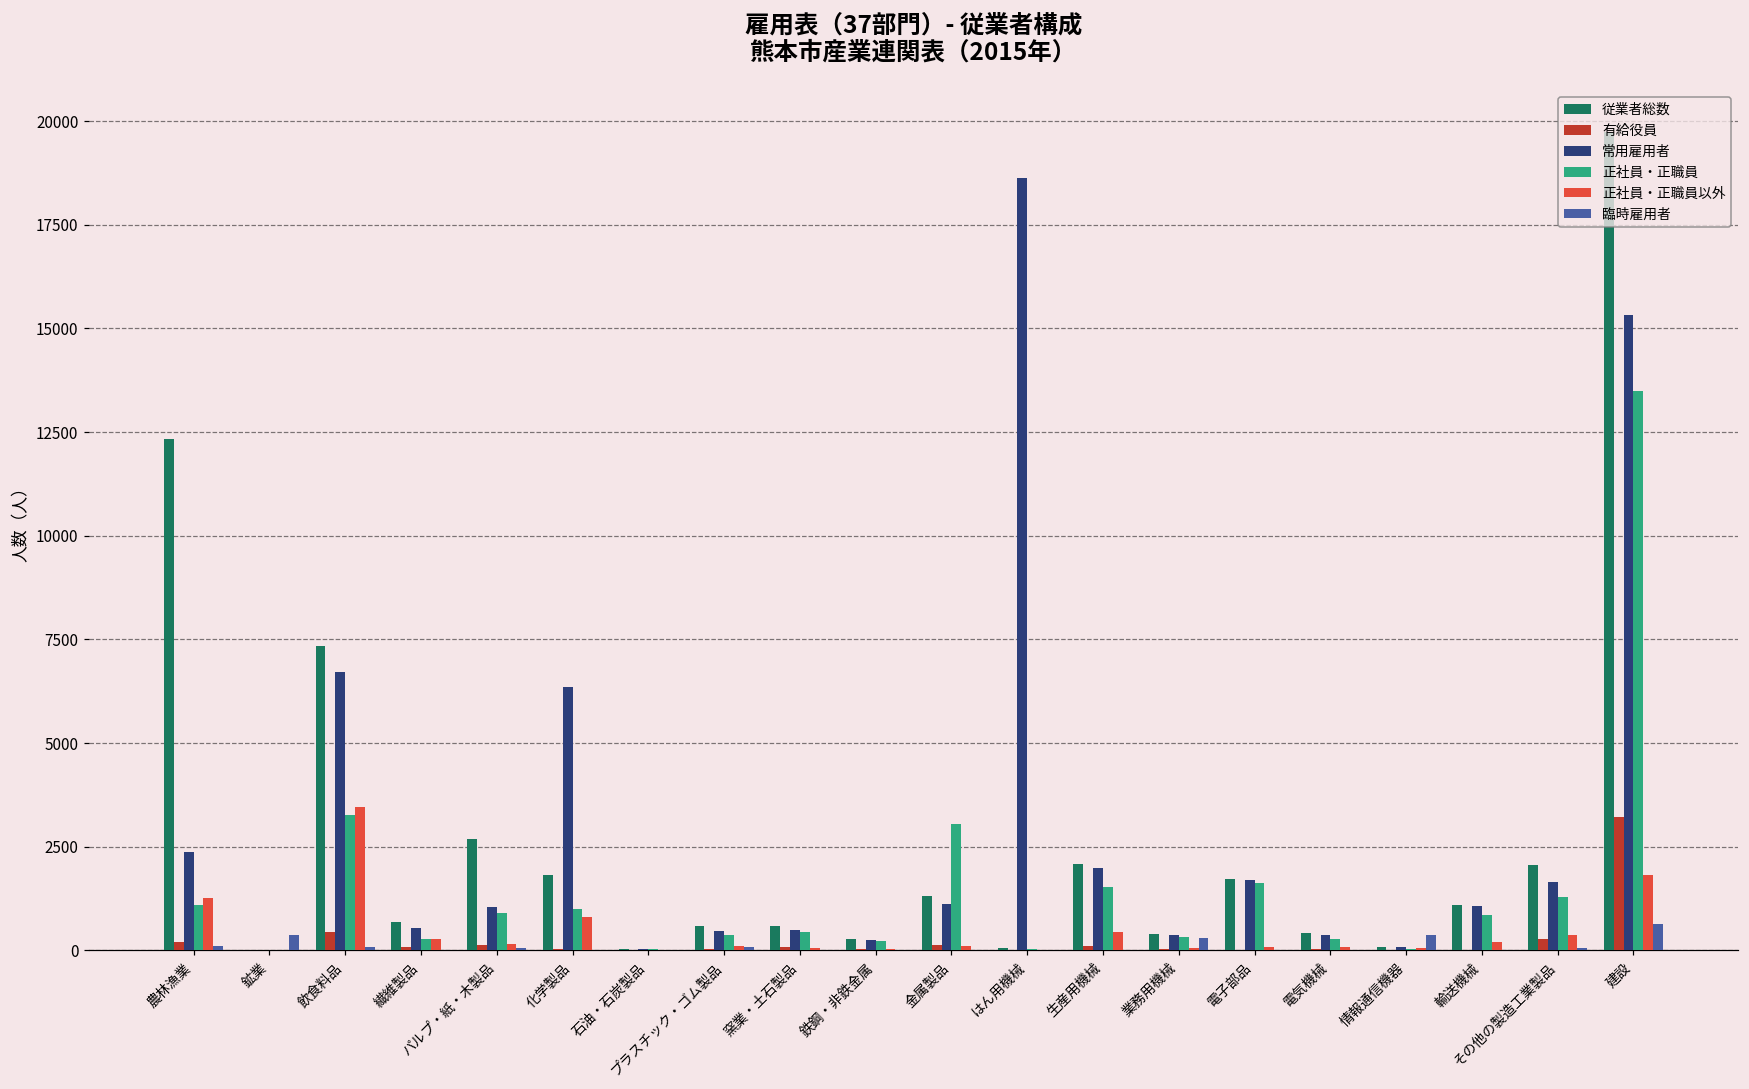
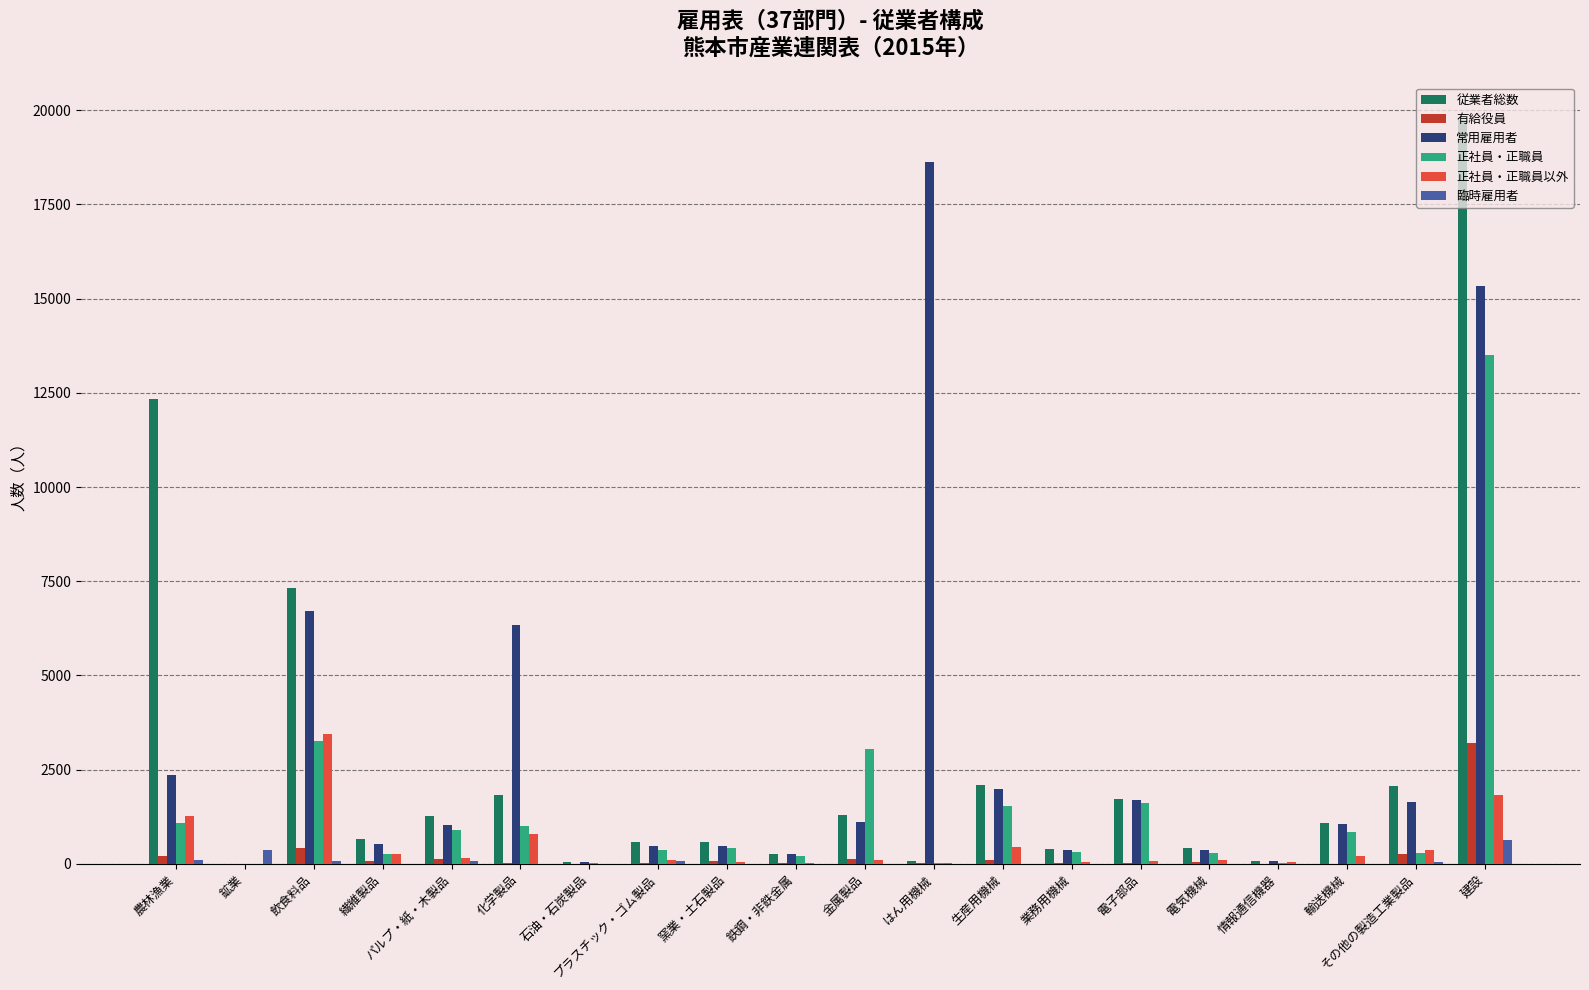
  {
    "従業者総数": {
      "農林漁業": 12300,
      "飲食料品": 7300,
      "繊維製品": 700,
-     "パルプ・紙・木製品": 2700,
+     "パルプ・紙・木製品": 1300,
      "化学製品": 1800,
      "プラスチック・ゴム製品": 600,
      "窯業・土石製品": 600,
      "鉄鋼・非鉄金属": 300,
      "金属製品": 1300,
      "はん用機械": 100,
      "生産用機械": 2100,
      "業務用機械": 400,
      "電子部品": 1700,
      "電気機械": 400,
      "情報通信機器": 100,
      "輸送機械": 1100,
      "その他の製造工業製品": 2100
    },
    "常用雇用者": {
      "農林漁業": 2400,
      "飲食料品": 6700,
      "繊維製品": 500,
      "パルプ・紙・木製品": 1000,
      "化学製品": 6300,
      "プラスチック・ゴム製品": 500,
      "窯業・土石製品": 500,
      "鉄鋼・非鉄金属": 300,
      "金属製品": 1100,
      "はん用機械": 18600,
      "生産用機械": 2000,
      "業務用機械": 400,
      "電子部品": 1700,
      "電気機械": 400,
      "情報通信機器": 100,
      "輸送機械": 1100,
      "その他の製造工業製品": 1700,
      "建設": 15300
    },
    "正社員・正職員": {
      "農林漁業": 1100,
      "飲食料品": 3300,
      "繊維製品": 300,
      "パルプ・紙・木製品": 900,
      "化学製品": 1000,
      "プラスチック・ゴム製品": 400,
      "窯業・土石製品": 400,
      "鉄鋼・非鉄金属": 200,
      "金属製品": 3100,
      "生産用機械": 1500,
      "業務用機械": 300,
      "電子部品": 1600,
      "電気機械": 300,
      "輸送機械": 900,
-     "その他の製造工業製品": 1300,
+     "その他の製造工業製品": 300,
      "建設": 13500
    },
    "臨時雇用者": {
      "農林漁業": 100,
      "鉱業": 400,
      "飲食料品": 100,
      "石油・石炭製品": 0,
      "プラスチック・ゴム製品": 100,
      "鉄鋼・非鉄金属": 0,
-     "業務用機械": 300,
+     "業務用機械": 0,
      "電子部品": 0,
-     "情報通信機器": 400,
+     "情報通信機器": 0,
      "輸送機械": 0,
      "建設": 600
    }
  }
